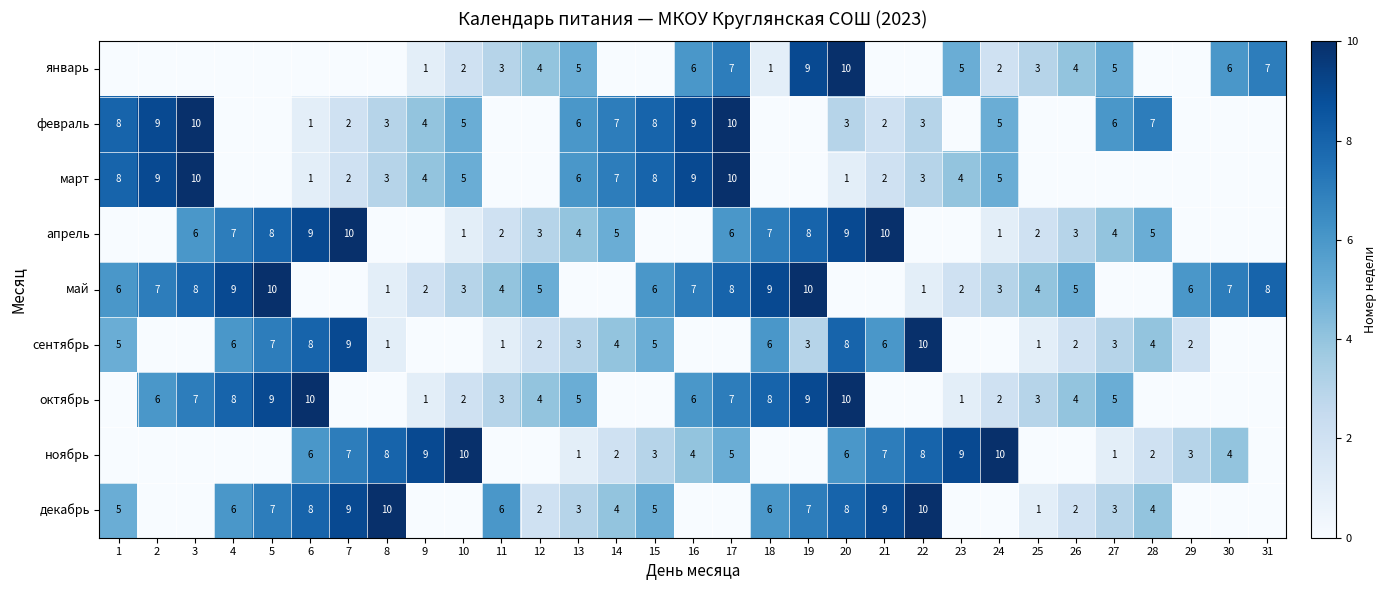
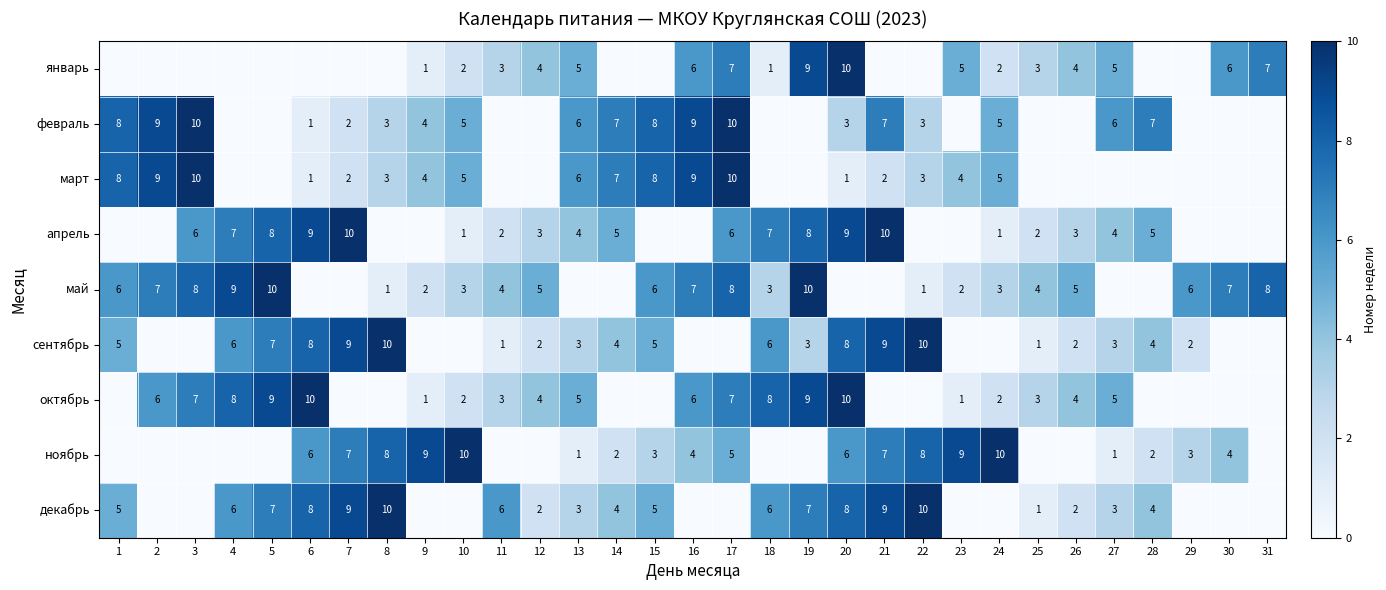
  {
    "январь": {
      "9": 1,
      "10": 2,
      "11": 3,
      "12": 4,
      "13": 5,
      "16": 6,
      "17": 7,
      "18": 1,
      "19": 9,
      "20": 10,
      "23": 5,
      "24": 2,
      "25": 3,
      "26": 4,
      "27": 5,
      "30": 6,
      "31": 7
    },
    "февраль": {
      "1": 8,
      "2": 9,
      "3": 10,
      "6": 1,
      "7": 2,
      "8": 3,
      "9": 4,
      "10": 5,
      "13": 6,
      "14": 7,
      "15": 8,
      "16": 9,
      "17": 10,
      "20": 3,
-     "21": 2,
+     "21": 7,
      "22": 3,
      "24": 5,
      "27": 6,
      "28": 7
    },
    "март": {
      "1": 8,
      "2": 9,
      "3": 10,
      "6": 1,
      "7": 2,
      "8": 3,
      "9": 4,
      "10": 5,
      "13": 6,
      "14": 7,
      "15": 8,
      "16": 9,
      "17": 10,
      "20": 1,
      "21": 2,
      "22": 3,
      "23": 4,
      "24": 5
    },
    "апрель": {
      "3": 6,
      "4": 7,
      "5": 8,
      "6": 9,
      "7": 10,
      "10": 1,
      "11": 2,
      "12": 3,
      "13": 4,
      "14": 5,
      "17": 6,
      "18": 7,
      "19": 8,
      "20": 9,
      "21": 10,
      "24": 1,
      "25": 2,
      "26": 3,
      "27": 4,
      "28": 5
    },
    "май": {
      "1": 6,
      "2": 7,
      "3": 8,
      "4": 9,
      "5": 10,
      "8": 1,
      "9": 2,
      "10": 3,
      "11": 4,
      "12": 5,
      "15": 6,
      "16": 7,
      "17": 8,
-     "18": 9,
+     "18": 3,
      "19": 10,
      "22": 1,
      "23": 2,
      "24": 3,
      "25": 4,
      "26": 5,
      "29": 6,
      "30": 7,
      "31": 8
    },
    "сентябрь": {
      "1": 5,
      "4": 6,
      "5": 7,
      "6": 8,
      "7": 9,
-     "8": 1,
+     "8": 10,
      "11": 1,
      "12": 2,
      "13": 3,
      "14": 4,
      "15": 5,
      "18": 6,
      "19": 3,
      "20": 8,
-     "21": 6,
+     "21": 9,
      "22": 10,
      "25": 1,
      "26": 2,
      "27": 3,
      "28": 4,
      "29": 2
    },
    "октябрь": {
      "2": 6,
      "3": 7,
      "4": 8,
      "5": 9,
      "6": 10,
      "9": 1,
      "10": 2,
      "11": 3,
      "12": 4,
      "13": 5,
      "16": 6,
      "17": 7,
      "18": 8,
      "19": 9,
      "20": 10,
      "23": 1,
      "24": 2,
      "25": 3,
      "26": 4,
      "27": 5
    },
    "ноябрь": {
      "6": 6,
      "7": 7,
      "8": 8,
      "9": 9,
      "10": 10,
      "13": 1,
      "14": 2,
      "15": 3,
      "16": 4,
      "17": 5,
      "20": 6,
      "21": 7,
      "22": 8,
      "23": 9,
      "24": 10,
      "27": 1,
      "28": 2,
      "29": 3,
      "30": 4
    },
    "декабрь": {
      "1": 5,
      "4": 6,
      "5": 7,
      "6": 8,
      "7": 9,
      "8": 10,
      "11": 6,
      "12": 2,
      "13": 3,
      "14": 4,
      "15": 5,
      "18": 6,
      "19": 7,
      "20": 8,
      "21": 9,
      "22": 10,
      "25": 1,
      "26": 2,
      "27": 3,
      "28": 4
    }
  }
